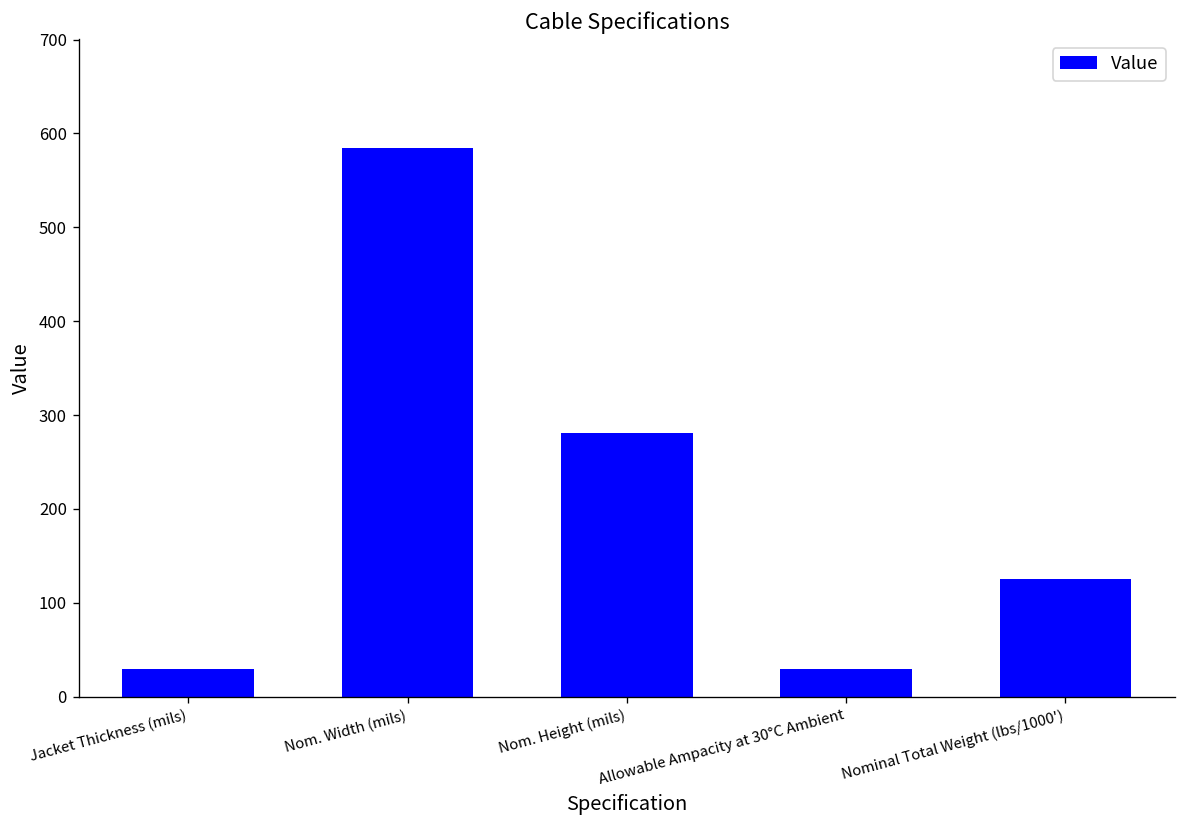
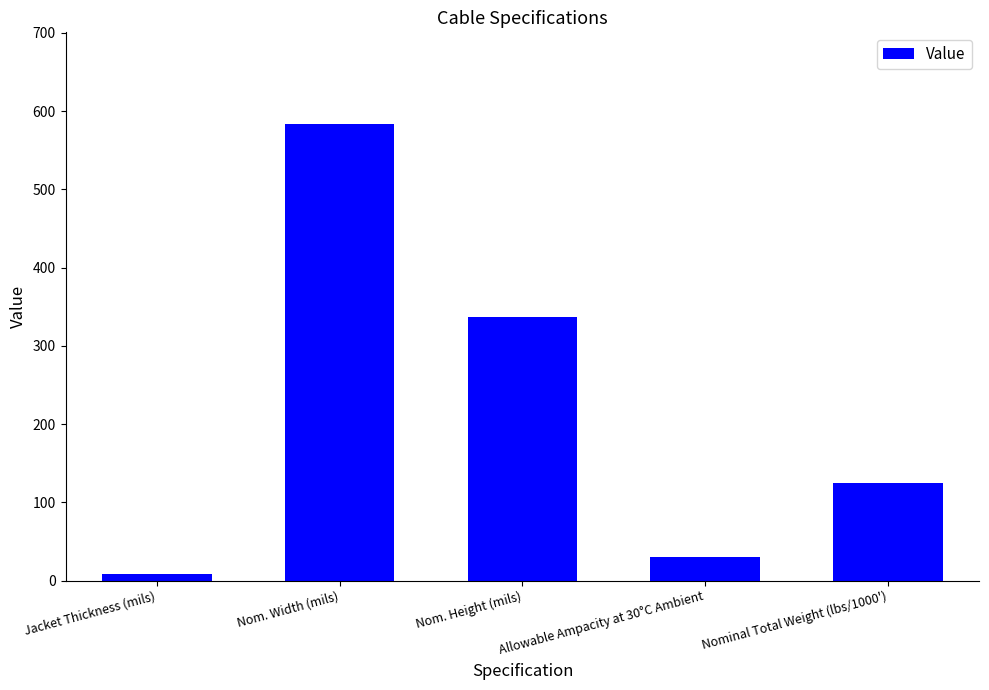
  {
-   "Jacket Thickness (mils)": 30,
+   "Jacket Thickness (mils)": 10,
    "Nom. Width (mils)": 580,
-   "Nom. Height (mils)": 280,
+   "Nom. Height (mils)": 340,
    "Allowable Ampacity at 30°C Ambient": 30,
    "Nominal Total Weight (lbs/1000')": 130
  }
